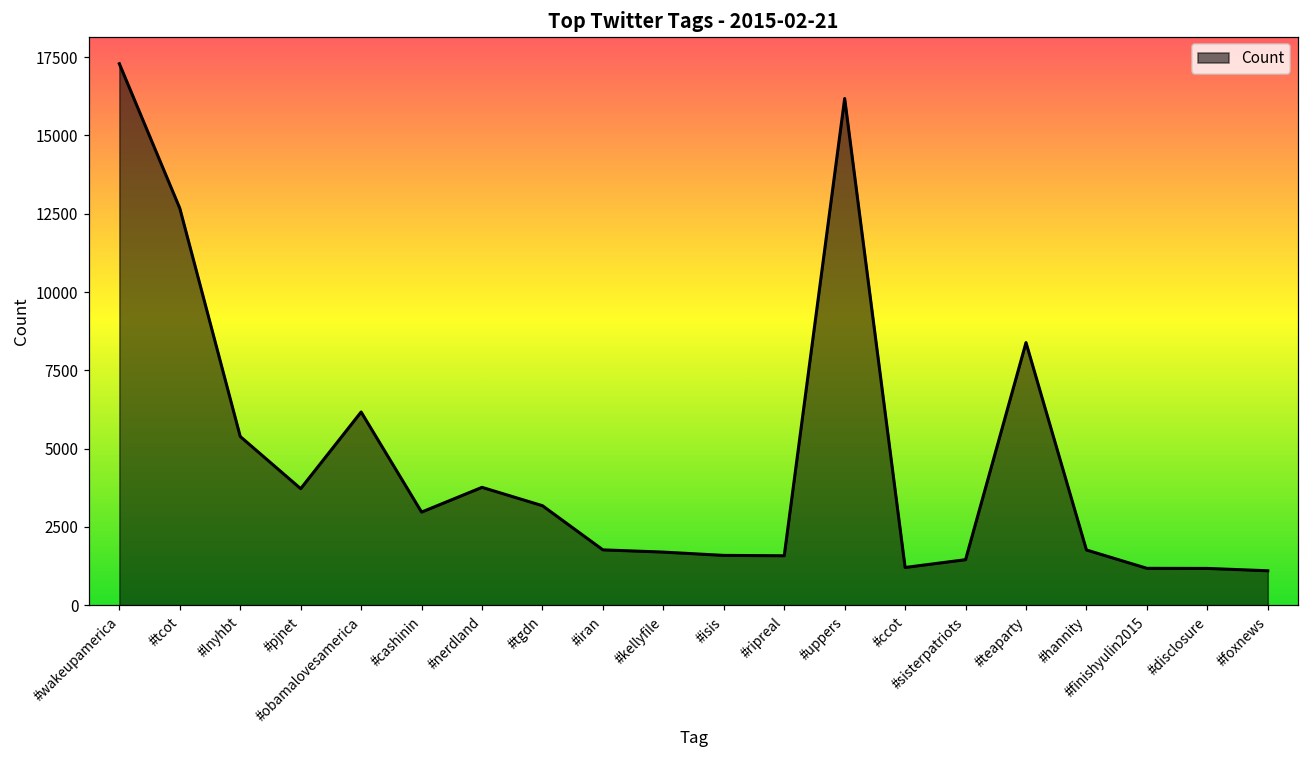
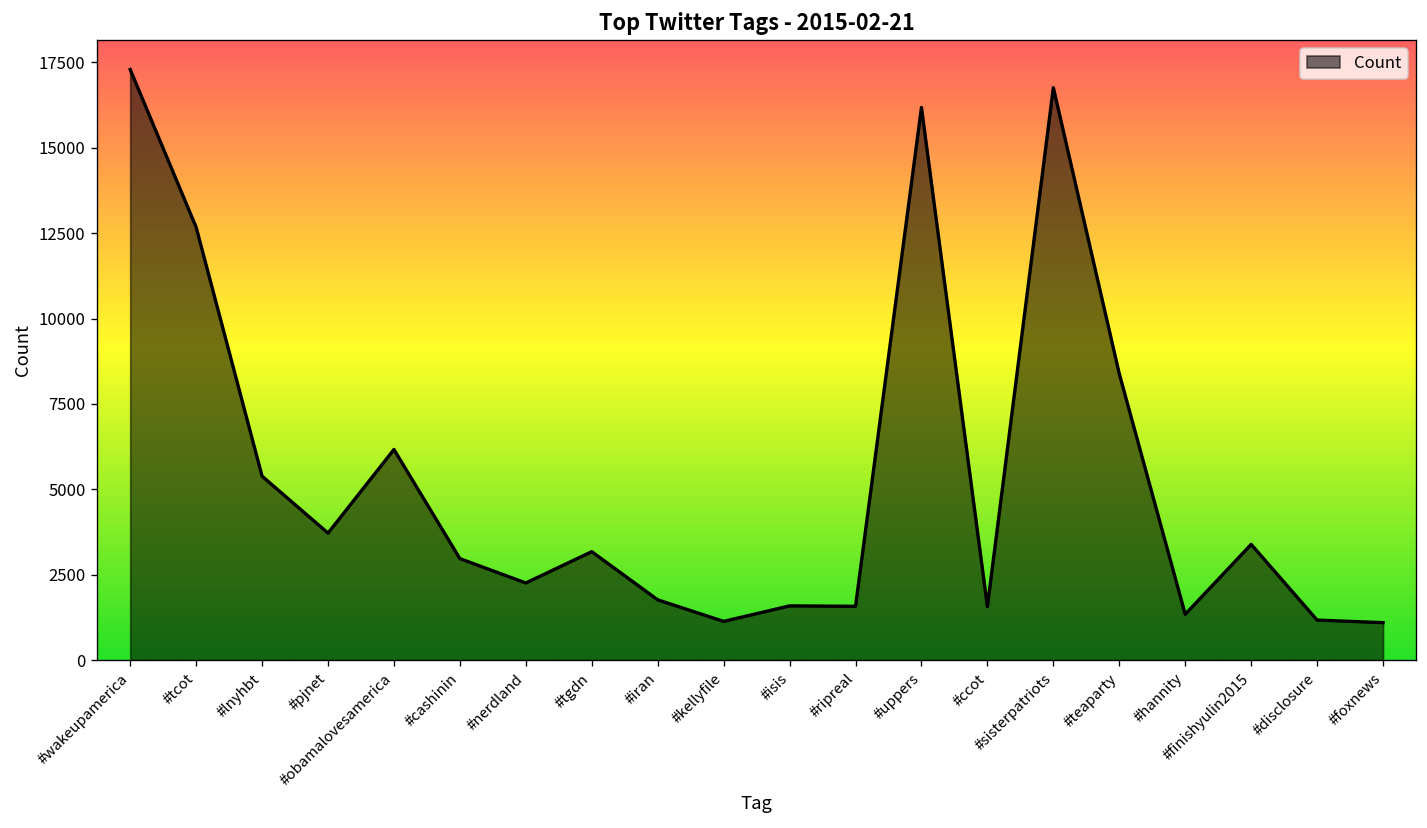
  {
    "#wakeupamerica": 17300,
    "#tcot": 12700,
    "#lnyhbt": 5400,
    "#pjnet": 3700,
    "#obamalovesamerica": 6200,
    "#cashinin": 3000,
-   "#nerdland": 3800,
+   "#nerdland": 2300,
    "#tgdn": 3200,
    "#iran": 1800,
-   "#kellyfile": 1700,
+   "#kellyfile": 1100,
    "#isis": 1600,
    "#ripreal": 1600,
    "#uppers": 16200,
-   "#ccot": 1200,
-   "#sisterpatriots": 1500,
+   "#ccot": 1600,
+   "#sisterpatriots": 16800,
    "#teaparty": 8400,
-   "#hannity": 1800,
-   "#finishyulin2015": 1200,
+   "#hannity": 1300,
+   "#finishyulin2015": 3400,
    "#disclosure": 1200,
    "#foxnews": 1100
  }
